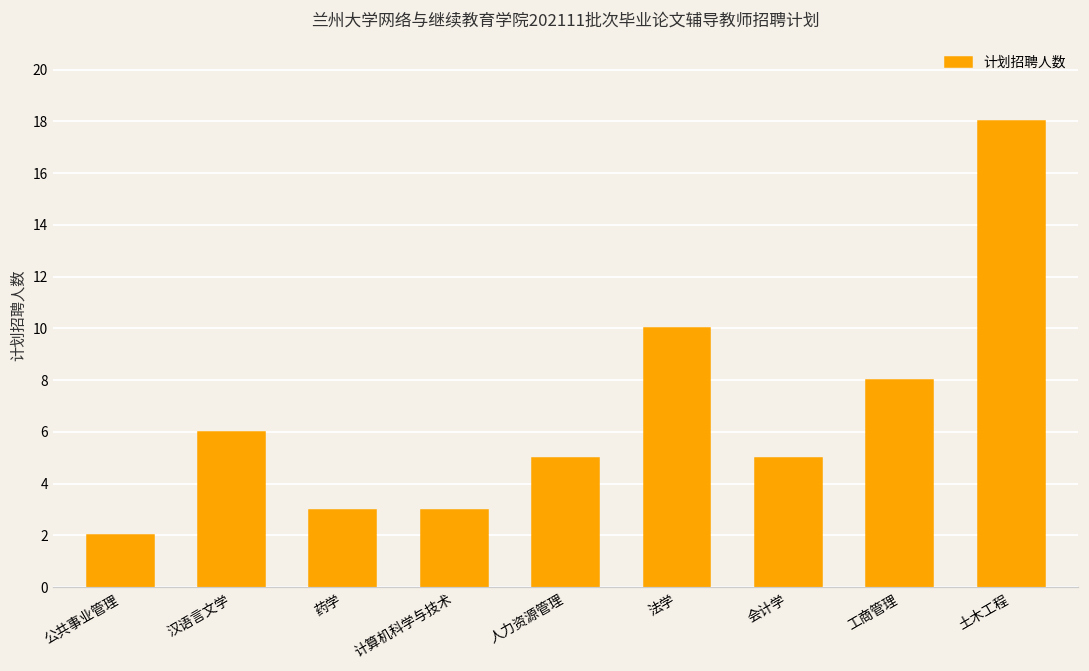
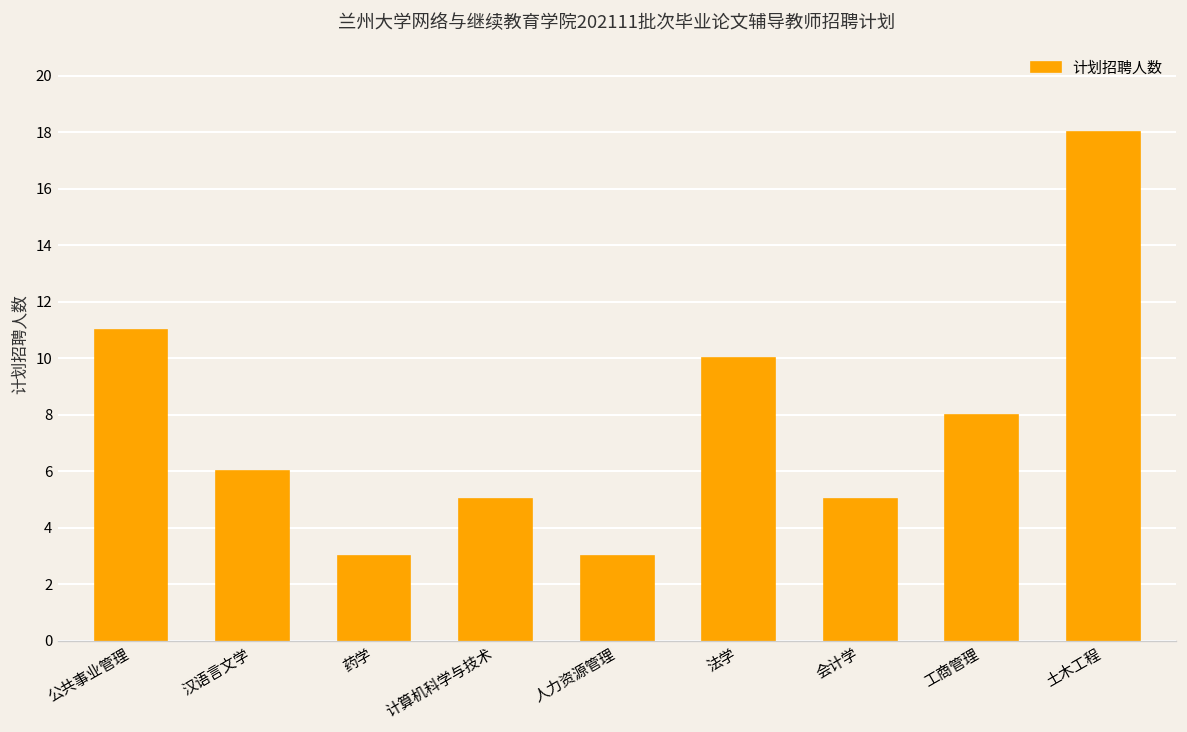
  {
-   "公共事业管理": 2,
+   "公共事业管理": 11,
    "汉语言文学": 6,
    "药学": 3,
-   "计算机科学与技术": 3,
-   "人力资源管理": 5,
+   "计算机科学与技术": 5,
+   "人力资源管理": 3,
    "法学": 10,
    "会计学": 5,
    "工商管理": 8,
    "土木工程": 18
  }
